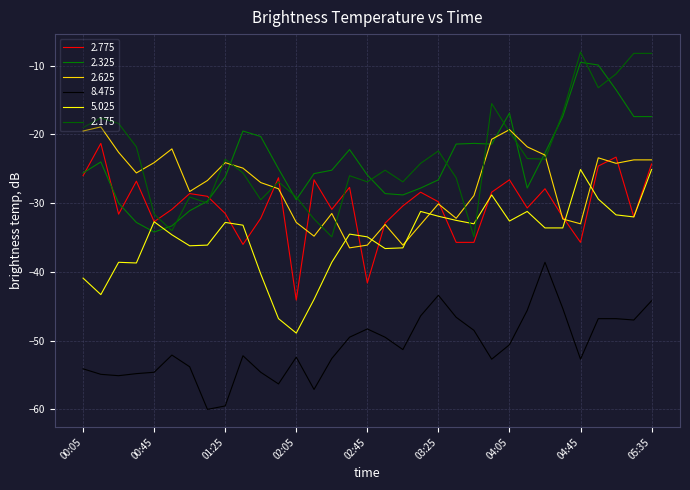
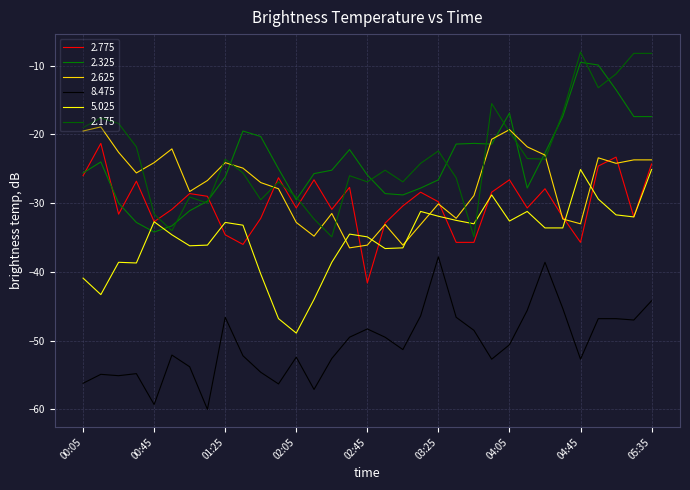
  {
    "2.775": {
      "00:05": -26,
-     "01:25": -32,
-     "02:05": -44,
+     "01:25": -35,
+     "02:05": -31,
      "02:45": -42,
      "04:05": -27,
      "04:45": -36,
      "05:35": -24
    },
    "8.475": {
-     "00:05": -54,
-     "00:45": -55,
-     "01:25": -60,
+     "00:05": -56,
+     "00:45": -59,
+     "01:25": -47,
      "02:05": -52,
      "02:45": -48,
-     "03:25": -43,
+     "03:25": -38,
      "04:05": -51,
      "04:45": -53,
      "05:35": -44
    }
  }
